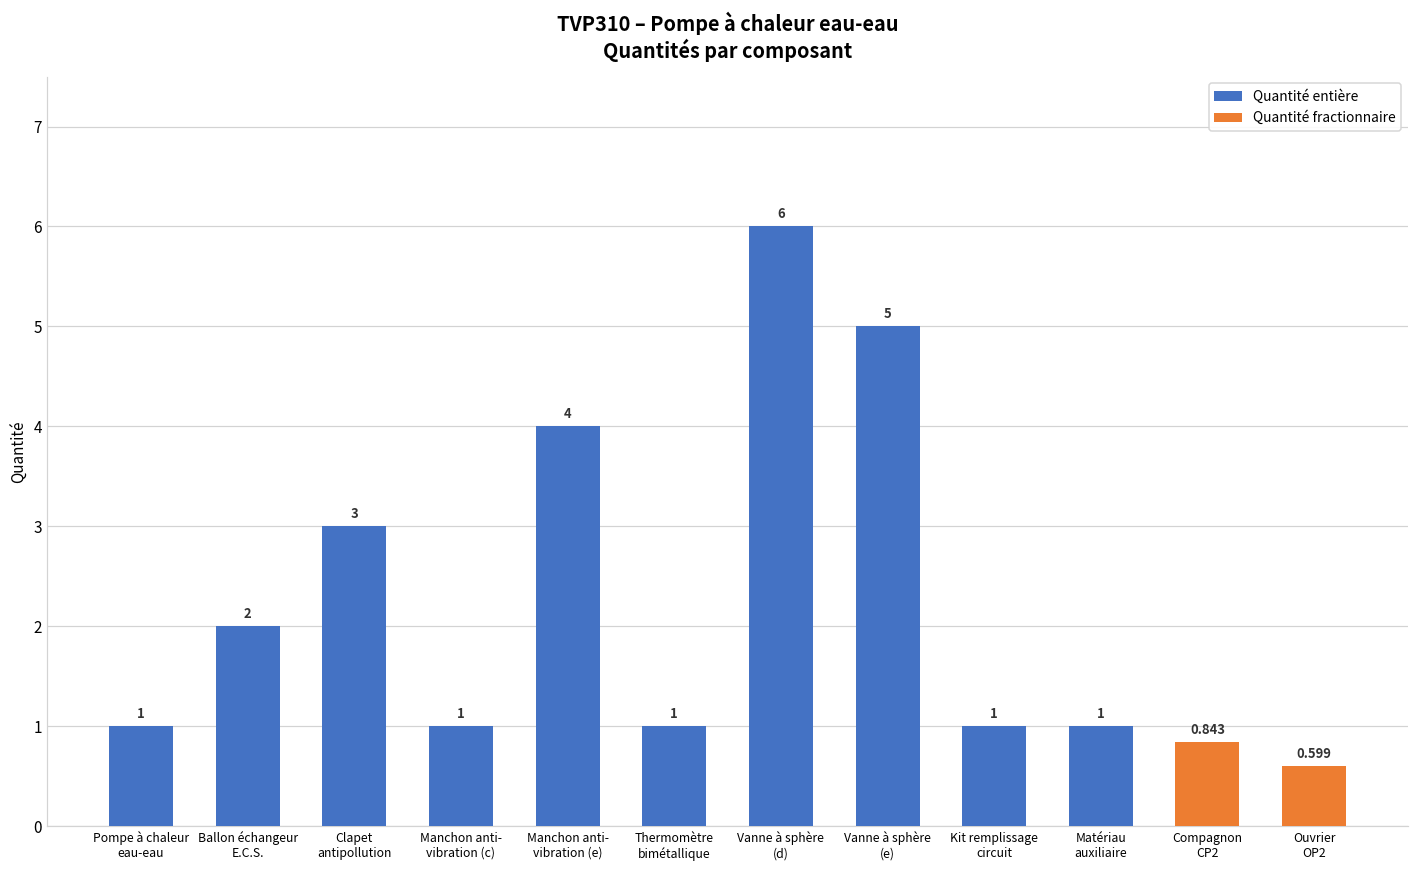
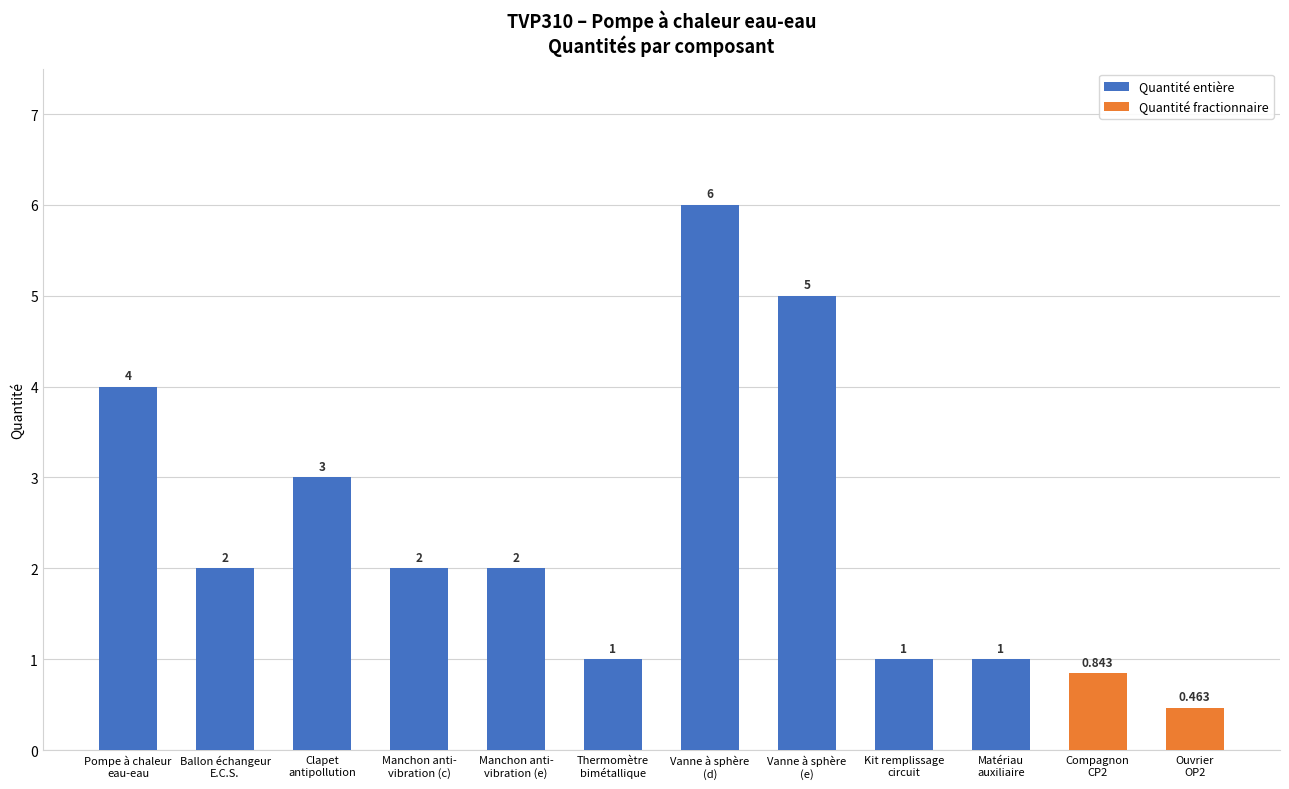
  {
    "Quantité entière": {
-     "Pompe à chaleur eau-eau": 1,
+     "Pompe à chaleur eau-eau": 4,
      "Ballon échangeur E.C.S.": 2,
      "Clapet antipollution": 3,
-     "Manchon anti- vibration (c)": 1,
-     "Manchon anti- vibration (e)": 4,
+     "Manchon anti- vibration (c)": 2,
+     "Manchon anti- vibration (e)": 2,
      "Thermomètre bimétallique": 1,
      "Vanne à sphère (d)": 6,
      "Vanne à sphère (e)": 5,
      "Kit remplissage circuit": 1,
      "Matériau auxiliaire": 1
    },
    "Quantité fractionnaire": {
      "Compagnon CP2": 0.843,
-     "Ouvrier OP2": 0.599
+     "Ouvrier OP2": 0.463
    }
  }
